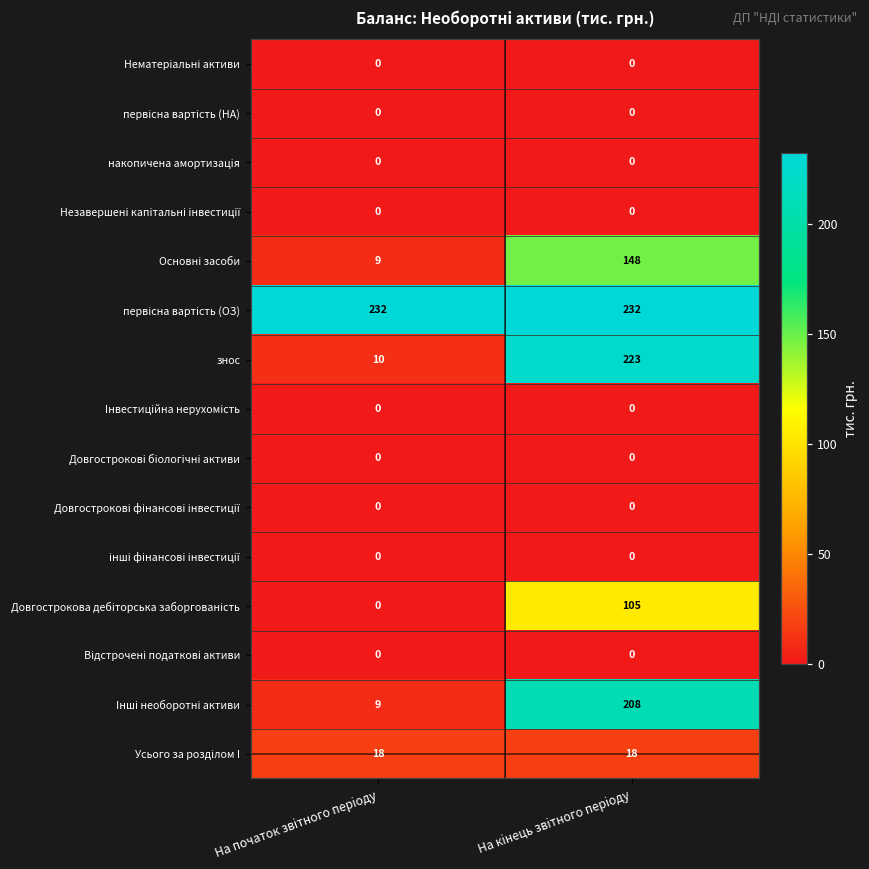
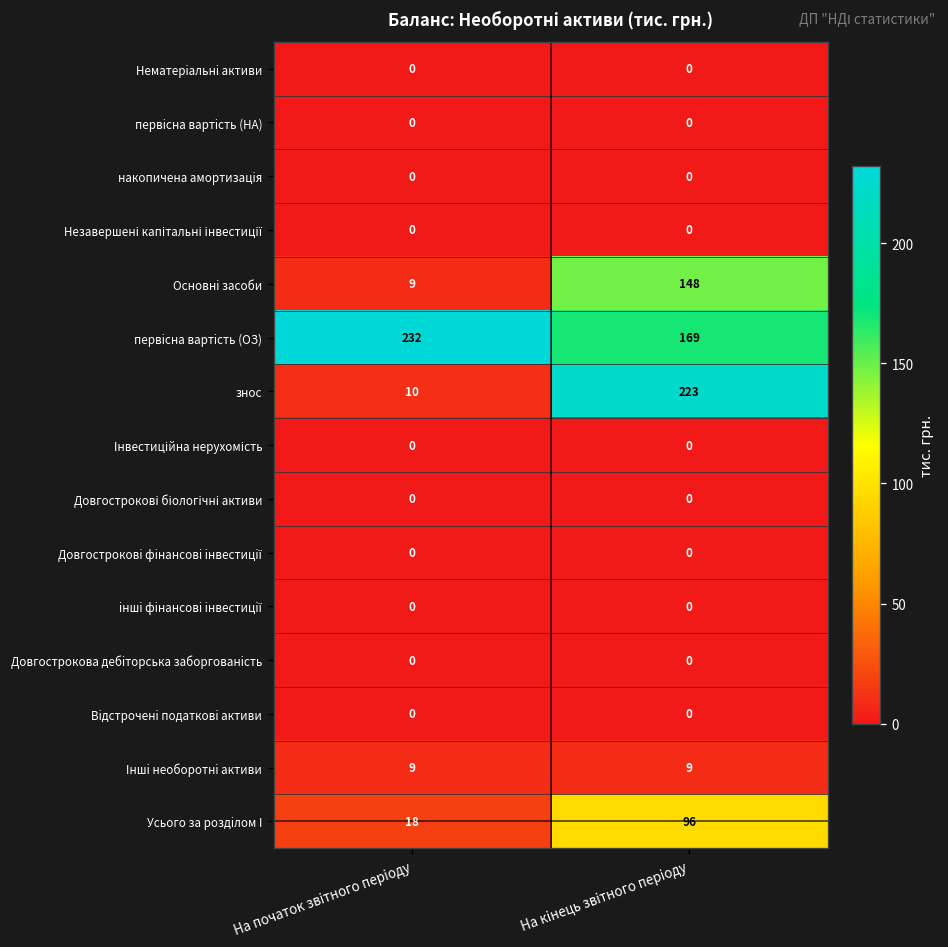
  {
    "Нематерiальнi активи": {
      "На початок звiтного перiоду": 0,
      "На кiнець звiтного перiоду": 0
    },
    "первiсна вартiсть (НА)": {
      "На початок звiтного перiоду": 0,
      "На кiнець звiтного перiоду": 0
    },
    "накопичена амортизацiя": {
      "На початок звiтного перiоду": 0,
      "На кiнець звiтного перiоду": 0
    },
    "Незавершені капітальні інвестиції": {
      "На початок звiтного перiоду": 0,
      "На кiнець звiтного перiоду": 0
    },
    "Основнi засоби": {
      "На початок звiтного перiоду": 9,
      "На кiнець звiтного перiоду": 148
    },
    "первiсна вартiсть (ОЗ)": {
      "На початок звiтного перiоду": 232,
-     "На кiнець звiтного перiоду": 232
+     "На кiнець звiтного перiоду": 169
    },
    "знос": {
      "На початок звiтного перiоду": 10,
      "На кiнець звiтного перiоду": 223
    },
    "Інвестиційна нерухомість": {
      "На початок звiтного перiоду": 0,
      "На кiнець звiтного перiоду": 0
    },
    "Довгострокові біологічні активи": {
      "На початок звiтного перiоду": 0,
      "На кiнець звiтного перiоду": 0
    },
    "Довгостроковi фiнансовi iнвестицiї": {
      "На початок звiтного перiоду": 0,
      "На кiнець звiтного перiоду": 0
    },
    "iншi фiнансовi iнвестицiї": {
      "На початок звiтного перiоду": 0,
      "На кiнець звiтного перiоду": 0
    },
    "Довгострокова дебiторська заборгованiсть": {
      "На початок звiтного перiоду": 0,
-     "На кiнець звiтного перiоду": 105
+     "На кiнець звiтного перiоду": 0
    },
    "Вiдстроченi податковi активи": {
      "На початок звiтного перiоду": 0,
      "На кiнець звiтного перiоду": 0
    },
    "Iншi необоротнi активи": {
      "На початок звiтного перiоду": 9,
-     "На кiнець звiтного перiоду": 208
+     "На кiнець звiтного перiоду": 9
    },
    "Усього за роздiлом I": {
      "На початок звiтного перiоду": 18,
-     "На кiнець звiтного перiоду": 18
+     "На кiнець звiтного перiоду": 96
    }
  }
